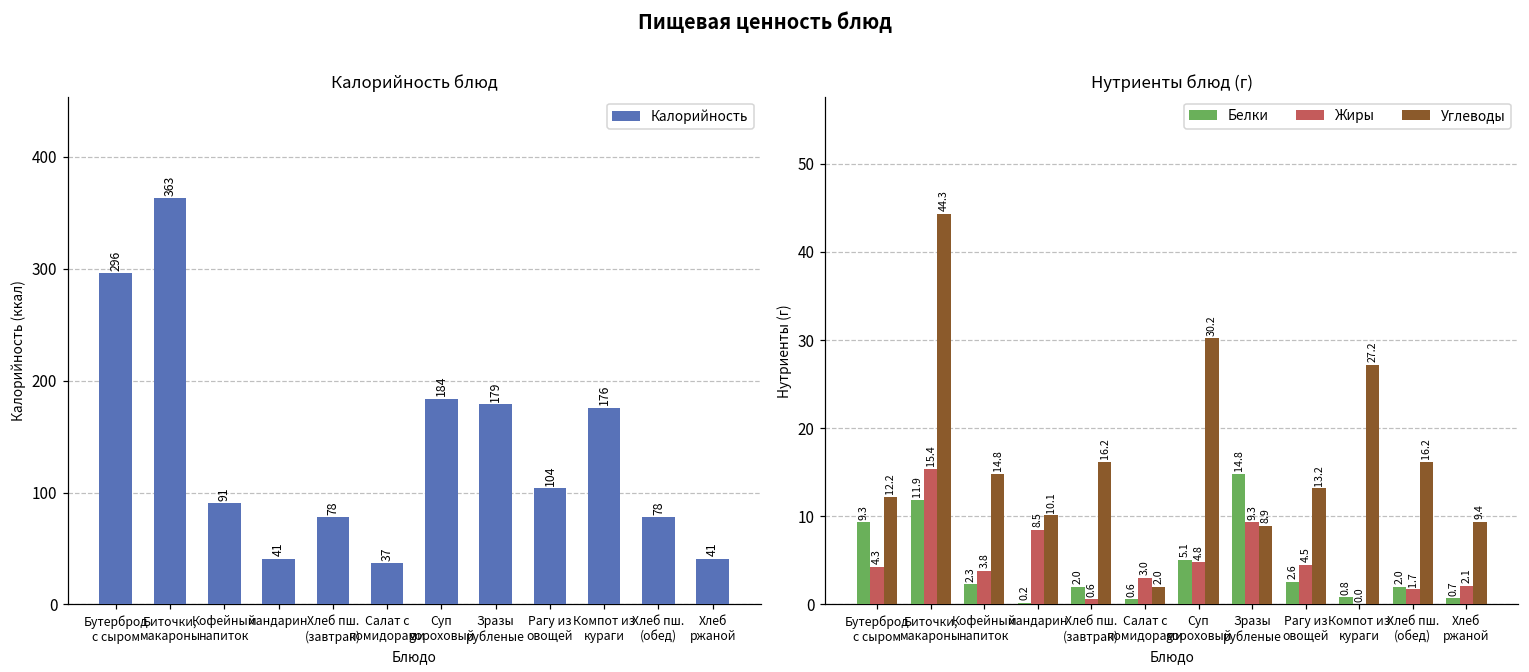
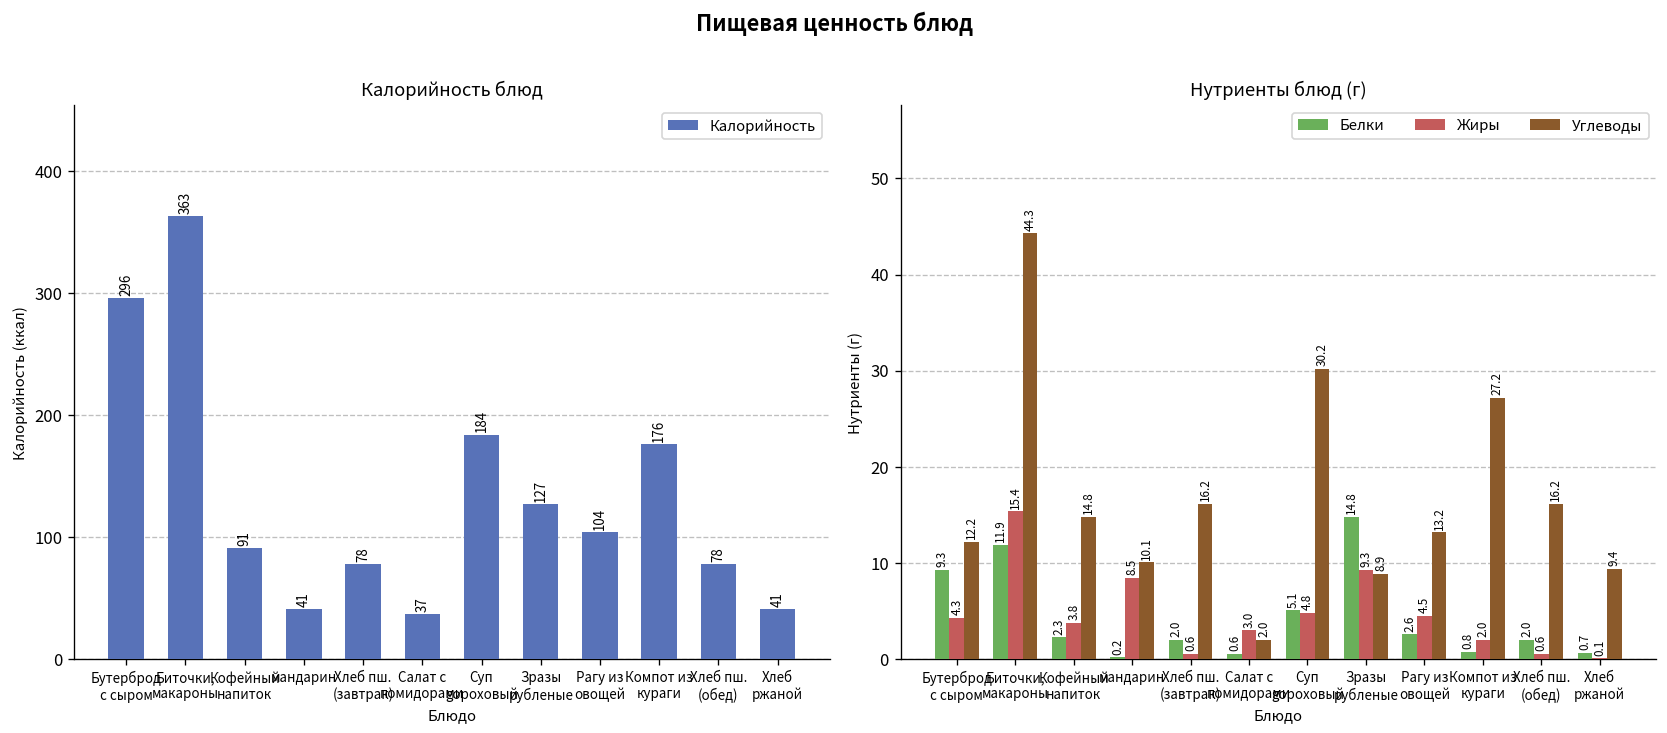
  {
    "Калорийность блюд": {
      "Бутерброд с сыром": 296,
      "Биточки, макароны": 363,
      "Кофейный напиток": 91,
      "мандарин": 41,
-     "Зразы рубленые": 179,
+     "Зразы рубленые": 127,
      "Рагу из овощей": 104,
      "Компот из кураги": 176,
      "Хлеб пш. (обед)": 78,
      "Хлеб ржаной": 41
    },
    "Нутриенты блюд (г)": {
      "Жиры": {
        "Бутерброд с сыром": 4.3,
        "Кофейный напиток": 3.8,
        "мандарин": 8.5,
        "Рагу из овощей": 4.5,
-       "Компот из кураги": 0.0,
-       "Хлеб пш. (обед)": 1.7,
-       "Хлеб ржаной": 2.1
+       "Компот из кураги": 2.0,
+       "Хлеб пш. (обед)": 0.6,
+       "Хлеб ржаной": 0.1
      }
    }
  }
